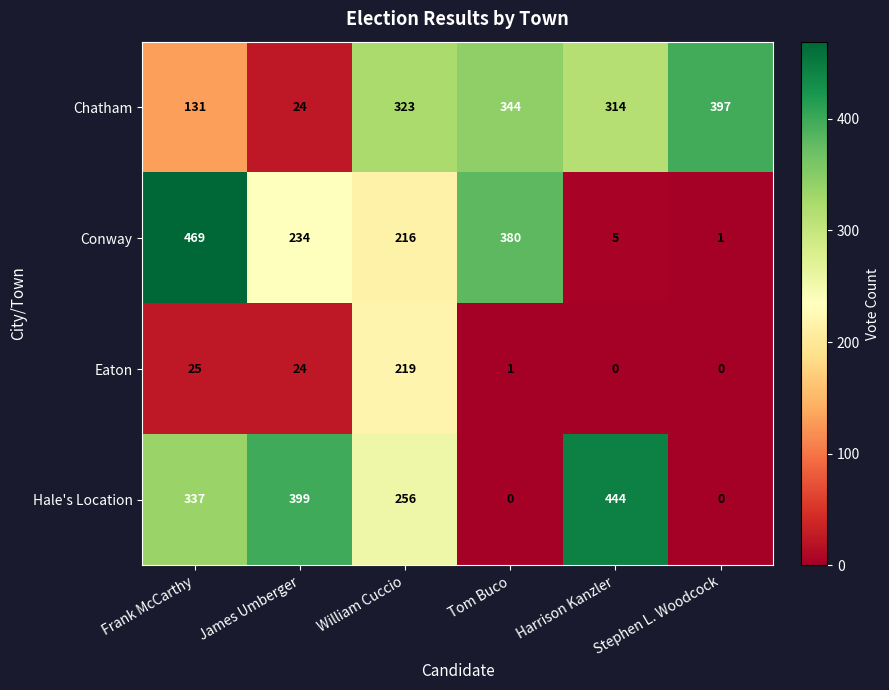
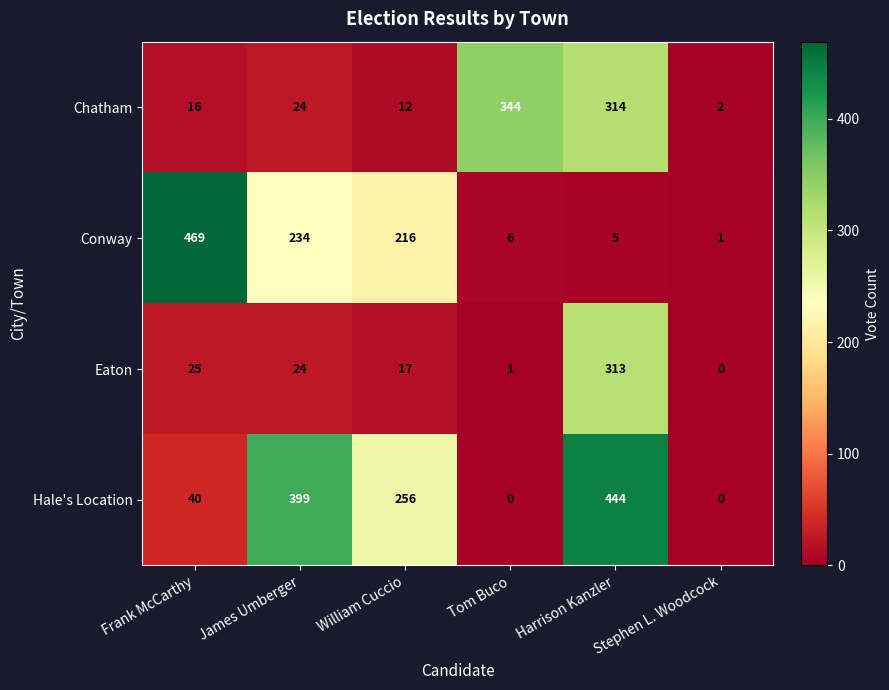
  {
    "Chatham": {
-     "Frank McCarthy": 131,
+     "Frank McCarthy": 16,
      "James Umberger": 24,
-     "William Cuccio": 323,
+     "William Cuccio": 12,
      "Tom Buco": 344,
      "Harrison Kanzler": 314,
-     "Stephen L. Woodcock": 397
+     "Stephen L. Woodcock": 2
    },
    "Conway": {
      "Frank McCarthy": 469,
      "James Umberger": 234,
      "William Cuccio": 216,
-     "Tom Buco": 380,
+     "Tom Buco": 6,
      "Harrison Kanzler": 5,
      "Stephen L. Woodcock": 1
    },
    "Eaton": {
      "Frank McCarthy": 25,
      "James Umberger": 24,
-     "William Cuccio": 219,
+     "William Cuccio": 17,
      "Tom Buco": 1,
-     "Harrison Kanzler": 0,
+     "Harrison Kanzler": 313,
      "Stephen L. Woodcock": 0
    },
    "Hale's Location": {
-     "Frank McCarthy": 337,
+     "Frank McCarthy": 40,
      "James Umberger": 399,
      "William Cuccio": 256,
      "Tom Buco": 0,
      "Harrison Kanzler": 444,
      "Stephen L. Woodcock": 0
    }
  }
